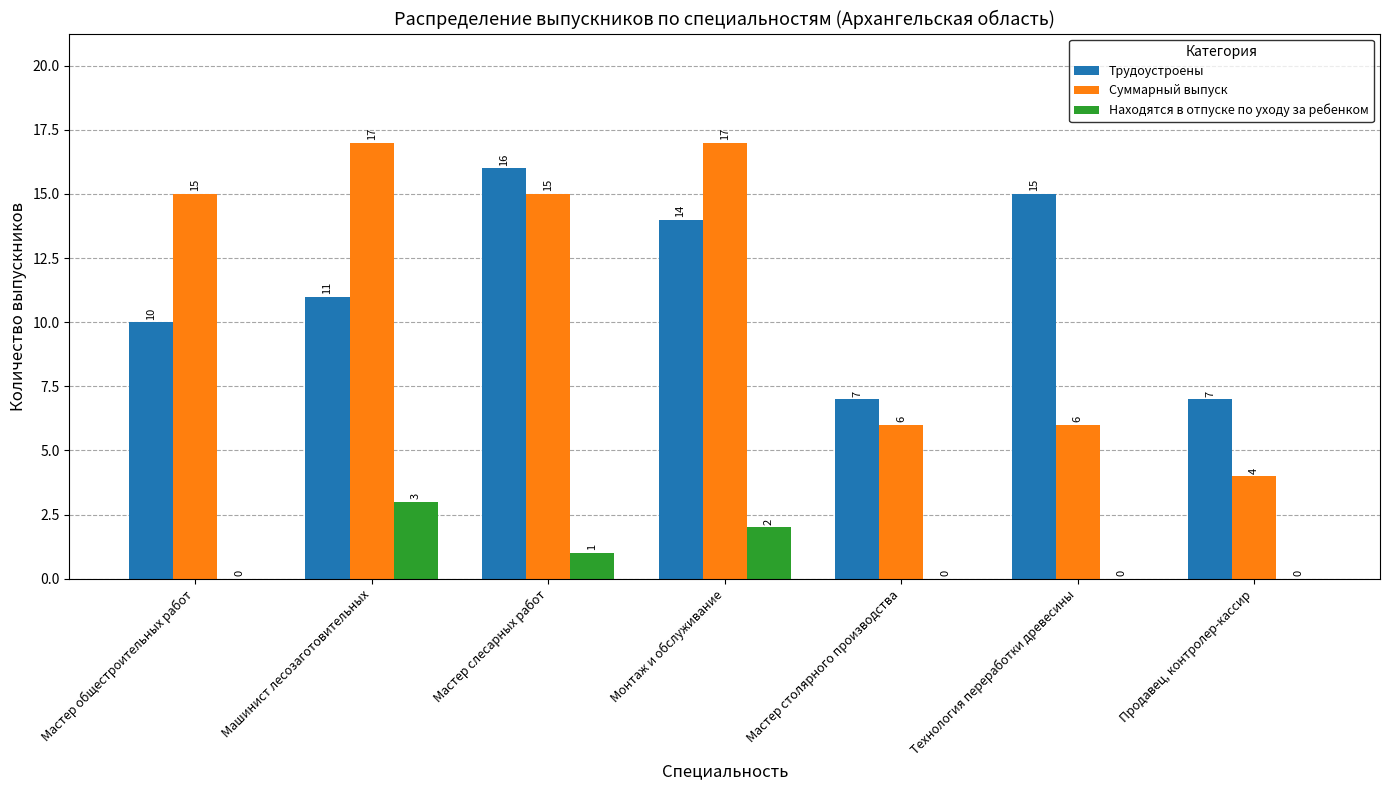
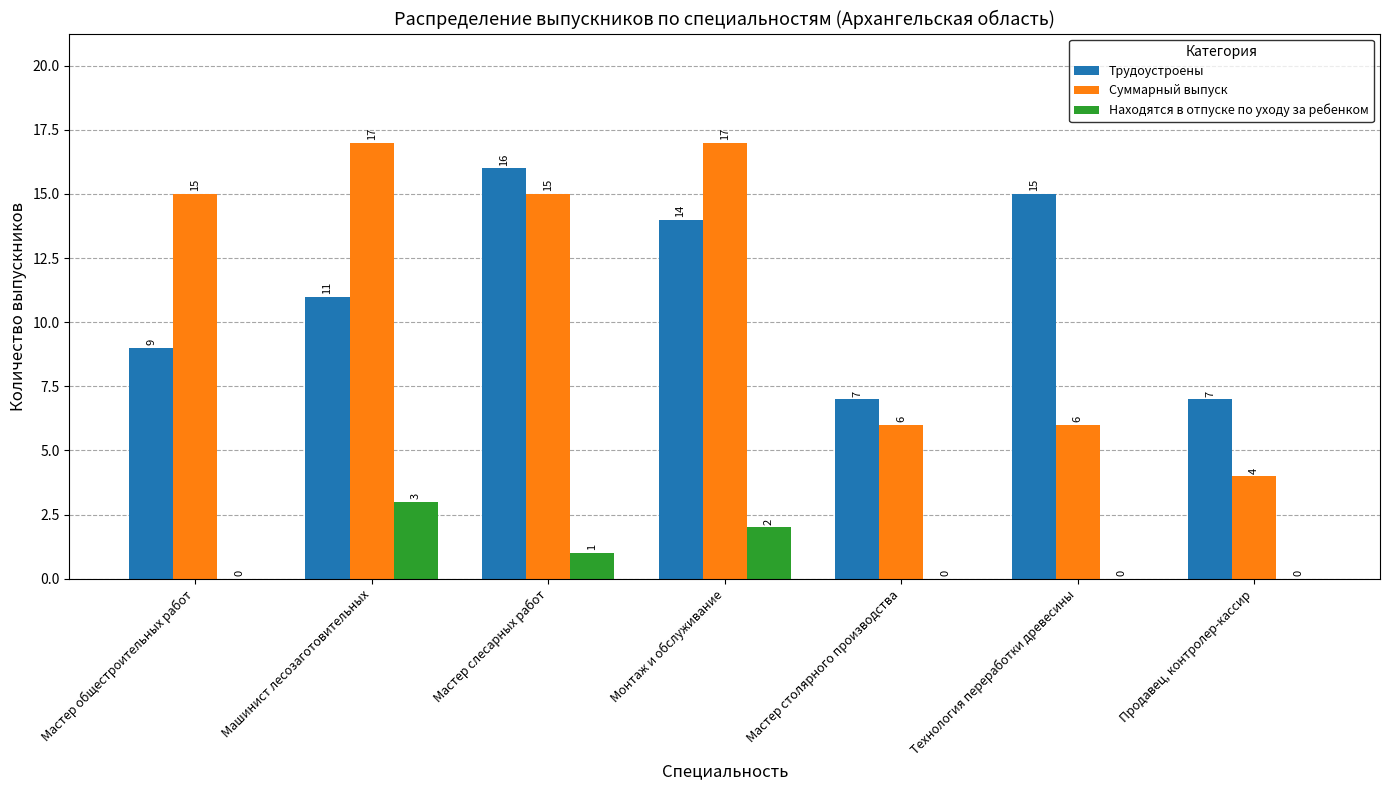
  {
    "Трудоустроены": {
-     "Мастер общестроительных работ": 10,
+     "Мастер общестроительных работ": 9,
      "Машинист лесозаготовительных": 11,
      "Мастер слесарных работ": 16,
      "Монтаж и обслуживание": 14,
      "Мастер столярного производства": 7,
      "Технология переработки древесины": 15,
      "Продавец, контролер-кассир": 7
    },
    "Суммарный выпуск": {
      "Мастер общестроительных работ": 15,
      "Машинист лесозаготовительных": 17,
      "Мастер слесарных работ": 15,
      "Монтаж и обслуживание": 17,
      "Мастер столярного производства": 6,
      "Технология переработки древесины": 6,
      "Продавец, контролер-кассир": 4
    },
    "Находятся в отпуске по уходу за ребенком": {
      "Мастер общестроительных работ": 0,
      "Машинист лесозаготовительных": 3,
      "Мастер слесарных работ": 1,
      "Монтаж и обслуживание": 2,
      "Мастер столярного производства": 0,
      "Технология переработки древесины": 0,
      "Продавец, контролер-кассир": 0
    }
  }
